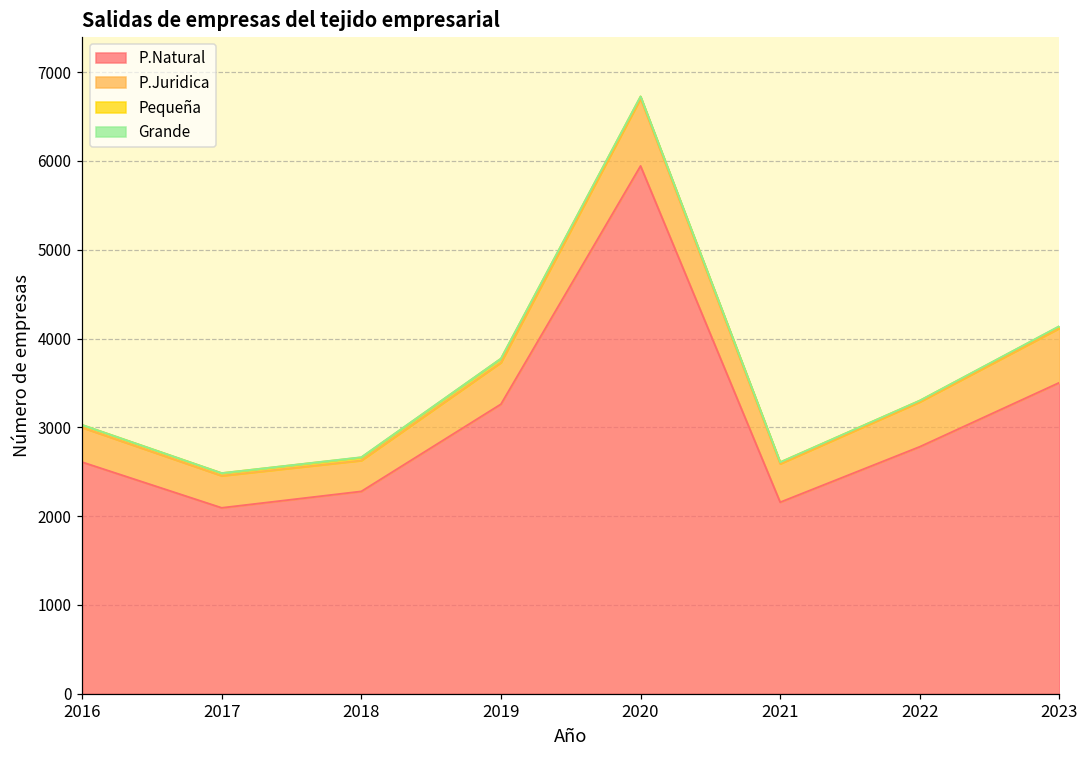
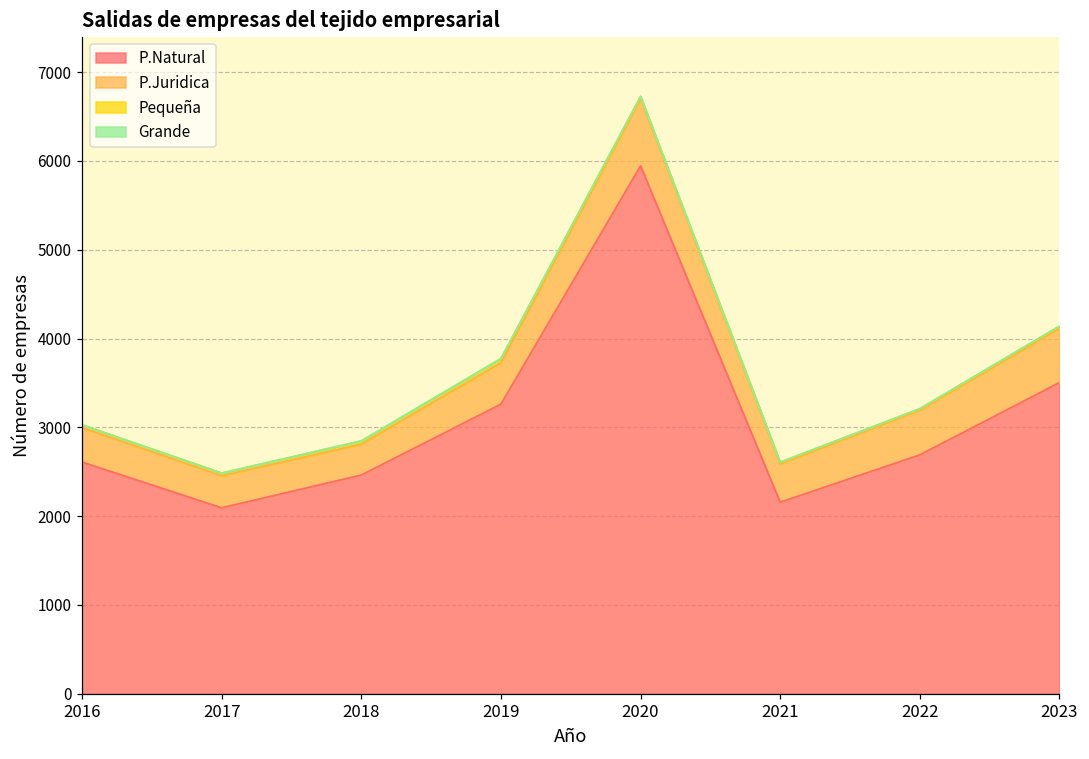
  {
    "P.Natural": {
      "2016": 2600,
      "2017": 2100,
-     "2018": 2300,
+     "2018": 2500,
      "2019": 3300,
      "2020": 5900,
      "2021": 2200,
-     "2022": 2800,
+     "2022": 2700,
      "2023": 3500
    },
    "P.Juridica": {
      "2018": 300,
      "2019": 500
    }
  }
